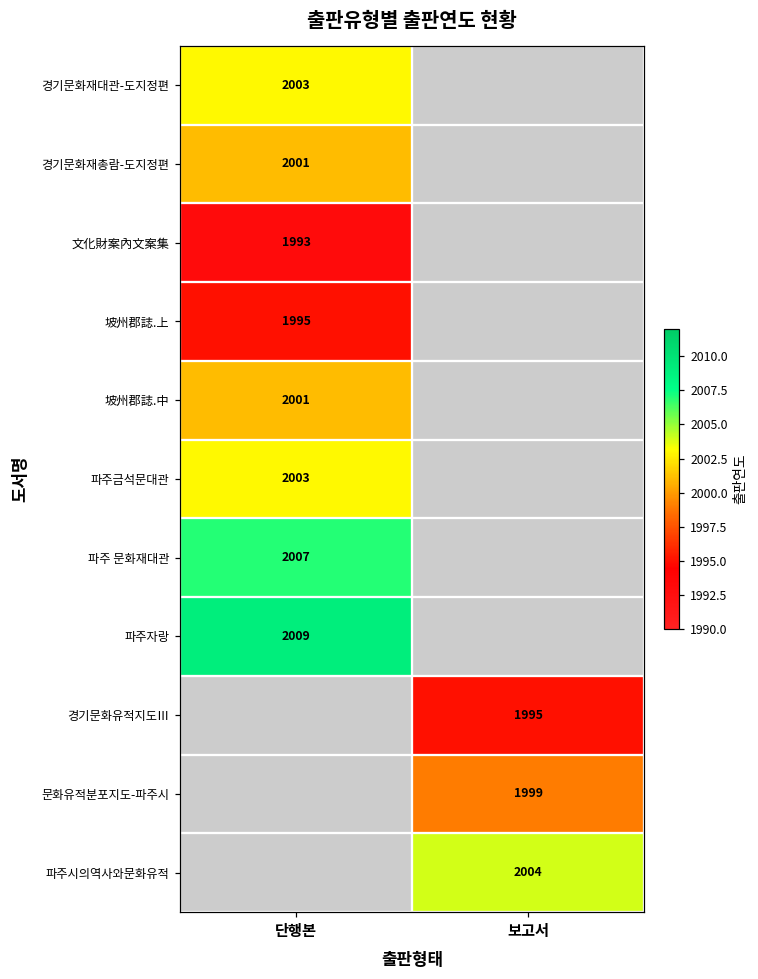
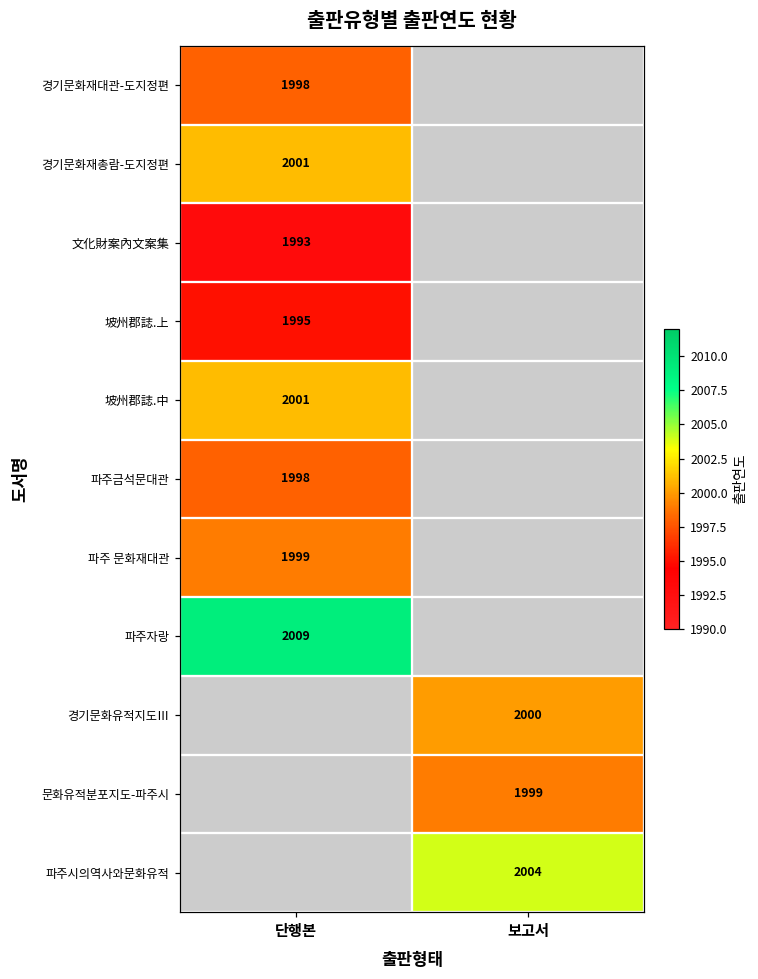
  {
    "경기문화재대관-도지정편": {
-     "단행본": 2003
+     "단행본": 1998
    },
    "경기문화재총람-도지정편": {
      "단행본": 2001
    },
    "文化財案內文案集": {
      "단행본": 1993
    },
    "坡州郡誌.上": {
      "단행본": 1995
    },
    "坡州郡誌.中": {
      "단행본": 2001
    },
    "파주금석문대관": {
-     "단행본": 2003
+     "단행본": 1998
    },
    "파주 문화재대관": {
-     "단행본": 2007
+     "단행본": 1999
    },
    "파주자랑": {
      "단행본": 2009
    },
    "경기문화유적지도Ⅲ": {
-     "보고서": 1995
+     "보고서": 2000
    },
    "문화유적분포지도-파주시": {
      "보고서": 1999
    },
    "파주시의역사와문화유적": {
      "보고서": 2004
    }
  }
